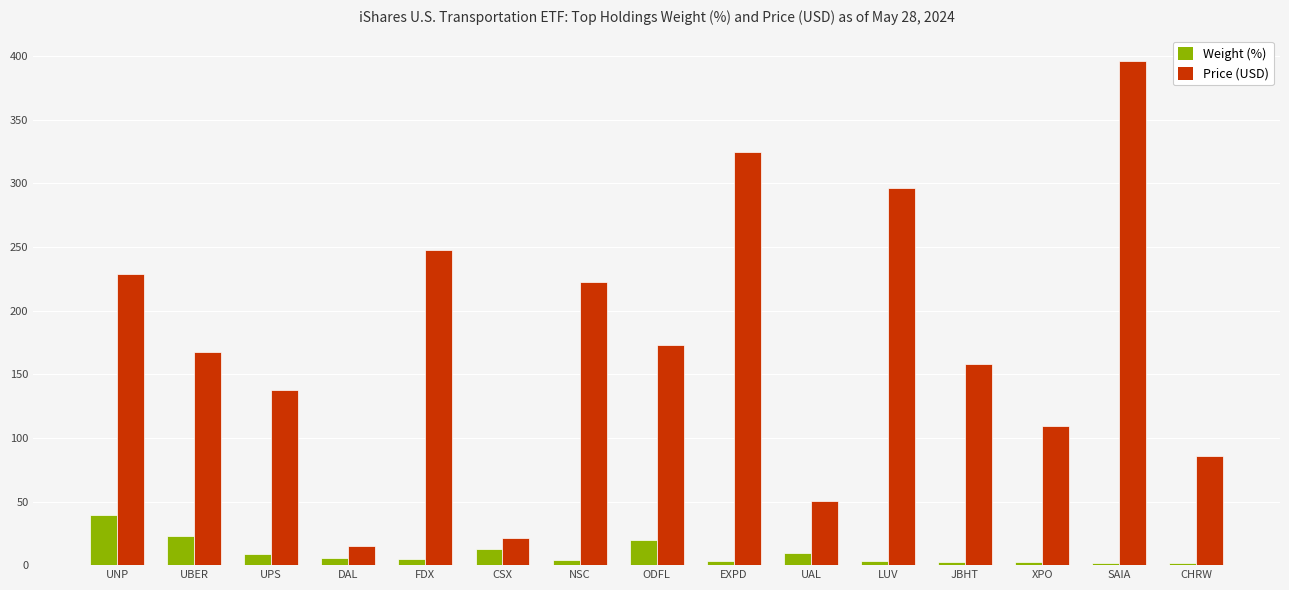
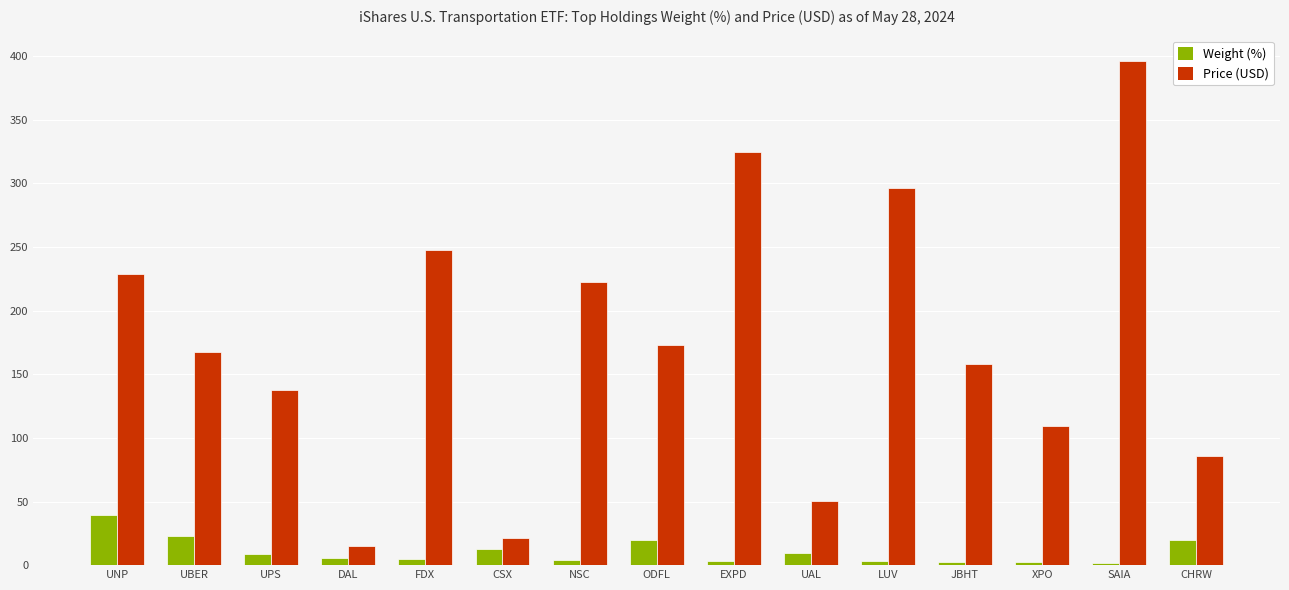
  {
    "Weight (%)": {
      "UNP": 39,
      "UBER": 23,
      "UPS": 9,
      "DAL": 6,
      "FDX": 5,
      "CSX": 13,
      "NSC": 4,
      "ODFL": 20,
      "EXPD": 3,
      "UAL": 10,
      "LUV": 3,
      "JBHT": 2,
      "XPO": 2,
-     "CHRW": 2
+     "CHRW": 20
    },
    "Price (USD)": {
      "UNP": 229,
      "UBER": 167,
      "UPS": 138,
      "DAL": 15,
      "FDX": 248,
      "CSX": 21,
      "NSC": 223,
      "ODFL": 173,
      "EXPD": 325,
      "UAL": 51,
      "LUV": 297,
      "JBHT": 158,
      "XPO": 109,
      "SAIA": 396,
      "CHRW": 86
    }
  }
